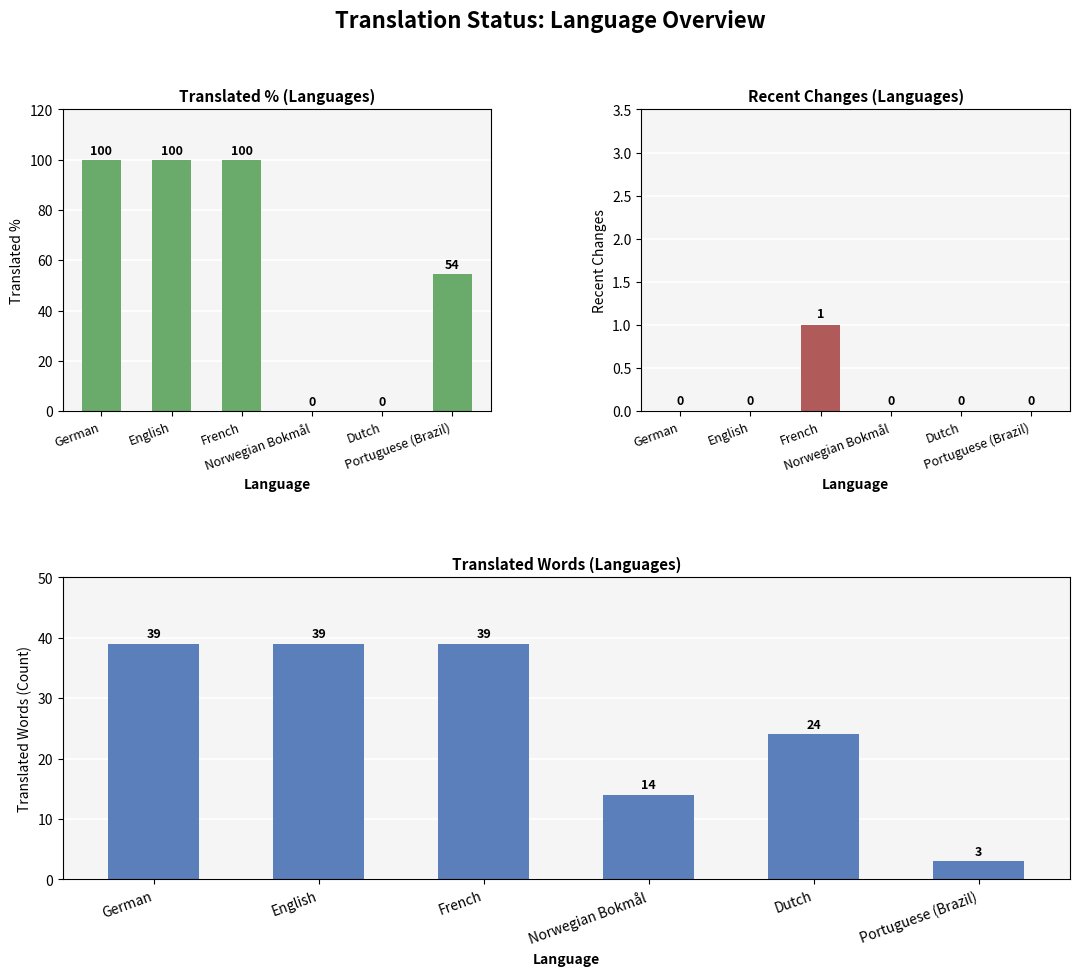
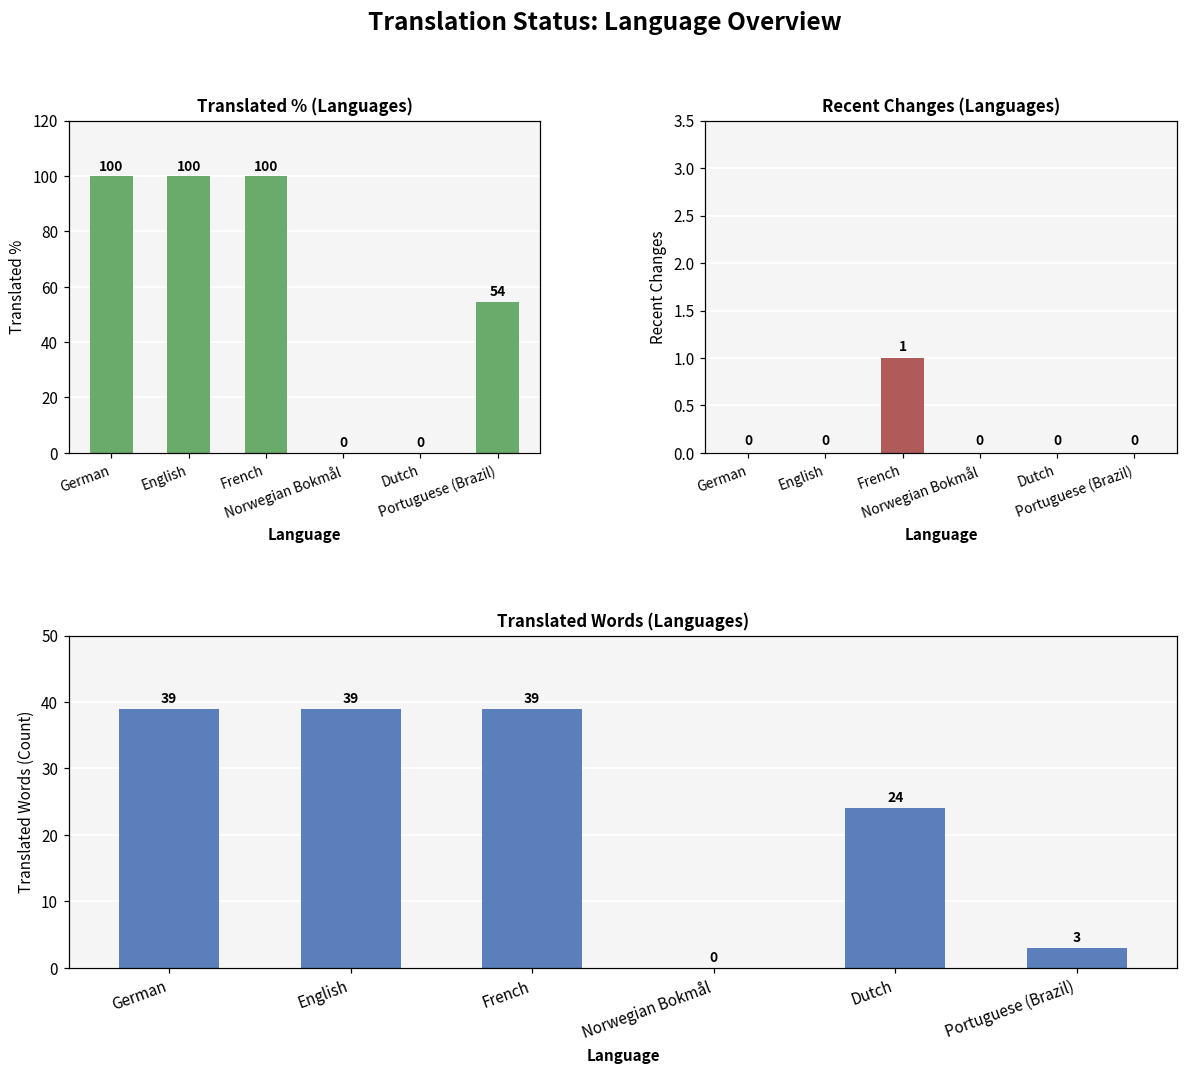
  {
    "Translated % (Languages)": {
      "German": 100,
      "English": 100,
      "French": 100,
      "Norwegian Bokmål": 0,
      "Dutch": 0
    },
    "Recent Changes (Languages)": {
      "German": 0,
      "English": 0,
      "French": 1,
      "Norwegian Bokmål": 0,
      "Dutch": 0,
      "Portuguese (Brazil)": 0
    },
    "Translated Words (Languages)": {
      "German": 39,
      "English": 39,
      "French": 39,
-     "Norwegian Bokmål": 14,
+     "Norwegian Bokmål": 0,
      "Dutch": 24,
      "Portuguese (Brazil)": 3
    }
  }
